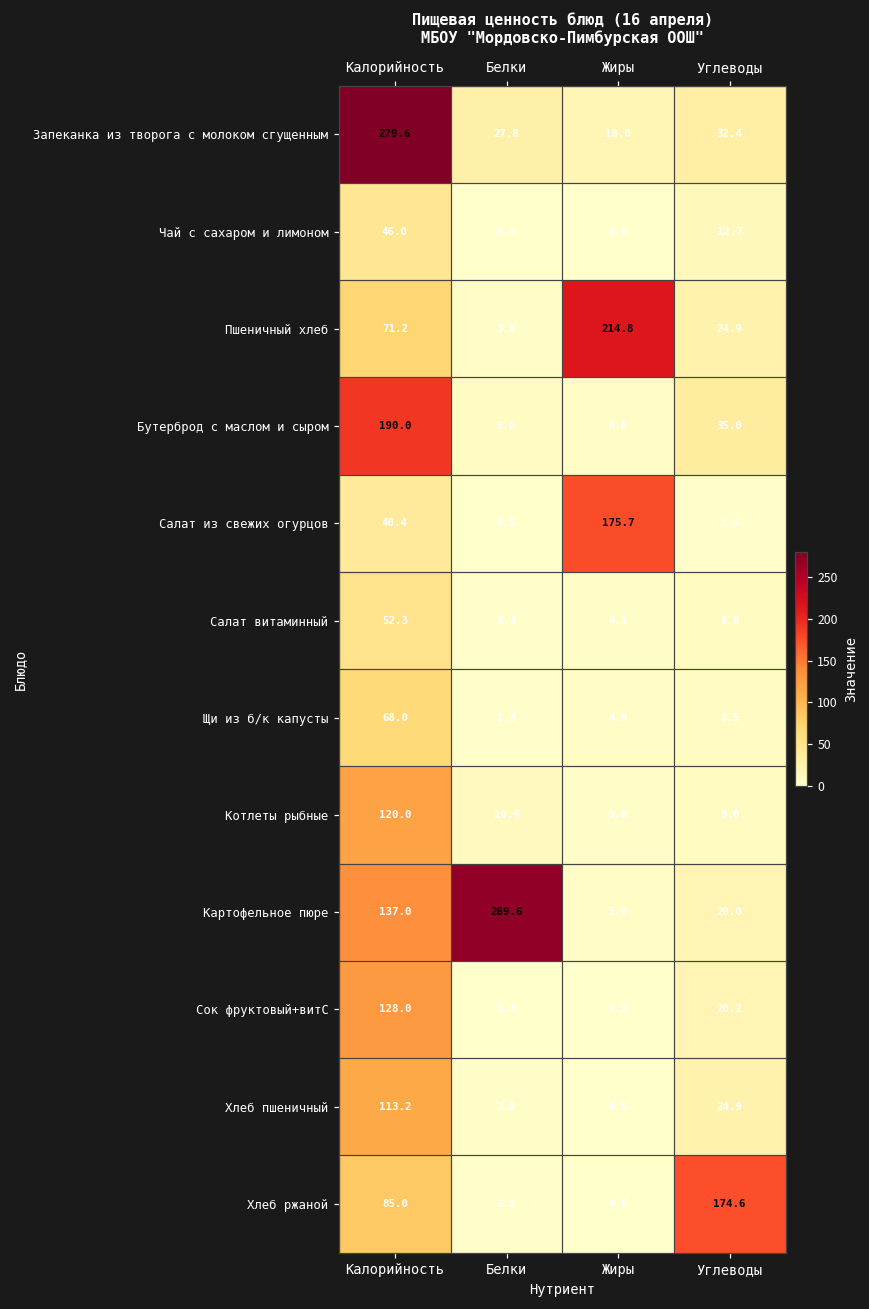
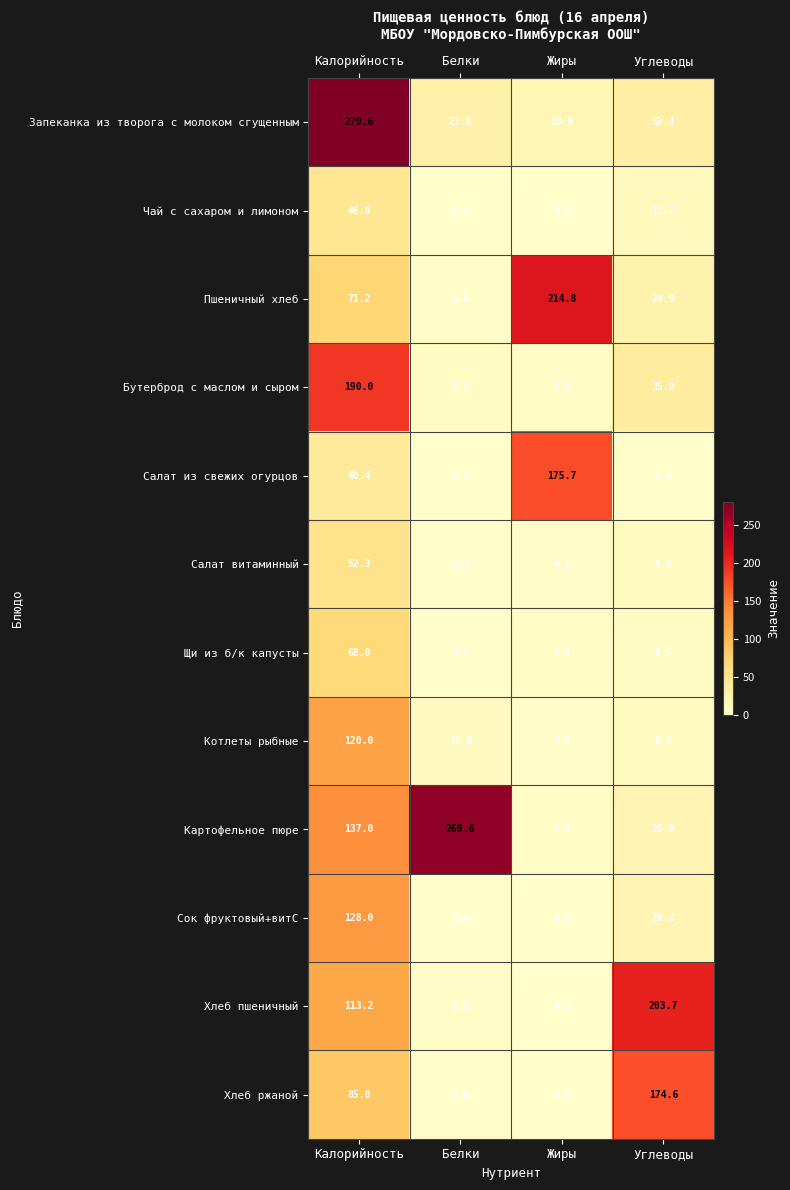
  {
    "Запеканка из творога с молоком сгущенным": {
      "Калорийность": 279.6,
      "Белки": 27.8,
      "Жиры": 18.0,
      "Углеводы": 32.4
    },
    "Чай с сахаром и лимоном": {
      "Калорийность": 46.0,
      "Белки": 0.4,
      "Жиры": 0.0,
      "Углеводы": 12.7
    },
    "Пшеничный хлеб": {
      "Калорийность": 71.2,
      "Белки": 3.8,
      "Жиры": 214.8,
      "Углеводы": 24.9
    },
    "Бутерброд с маслом и сыром": {
      "Калорийность": 190.0,
      "Белки": 8.0,
      "Жиры": 6.0,
      "Углеводы": 35.0
    },
    "Салат из свежих огурцов": {
      "Калорийность": 40.4,
      "Белки": 0.5,
      "Жиры": 175.7,
      "Углеводы": 1.4
    },
    "Салат витаминный": {
      "Калорийность": 52.3,
      "Белки": 1.4,
      "Жиры": 4.1,
      "Углеводы": 8.8
    },
    "Щи из б/к капусты": {
      "Калорийность": 68.0,
      "Белки": 1.8,
      "Жиры": 4.9,
      "Углеводы": 8.5
    },
    "Котлеты рыбные": {
      "Калорийность": 120.0,
      "Белки": 10.6,
      "Жиры": 3.8,
      "Углеводы": 9.0
    },
    "Картофельное пюре": {
      "Калорийность": 137.0,
      "Белки": 269.6,
      "Жиры": 5.0,
      "Углеводы": 20.0
    },
    "Сок фруктовый+витС": {
      "Калорийность": 128.0,
      "Белки": 1.0,
      "Жиры": 0.2,
      "Углеводы": 20.2
    },
    "Хлеб пшеничный": {
      "Калорийность": 113.2,
      "Белки": 3.8,
      "Жиры": 0.5,
-     "Углеводы": 24.9
+     "Углеводы": 203.7
    },
    "Хлеб ржаной": {
      "Калорийность": 85.0,
      "Белки": 2.8,
      "Жиры": 0.5,
      "Углеводы": 174.6
    }
  }
